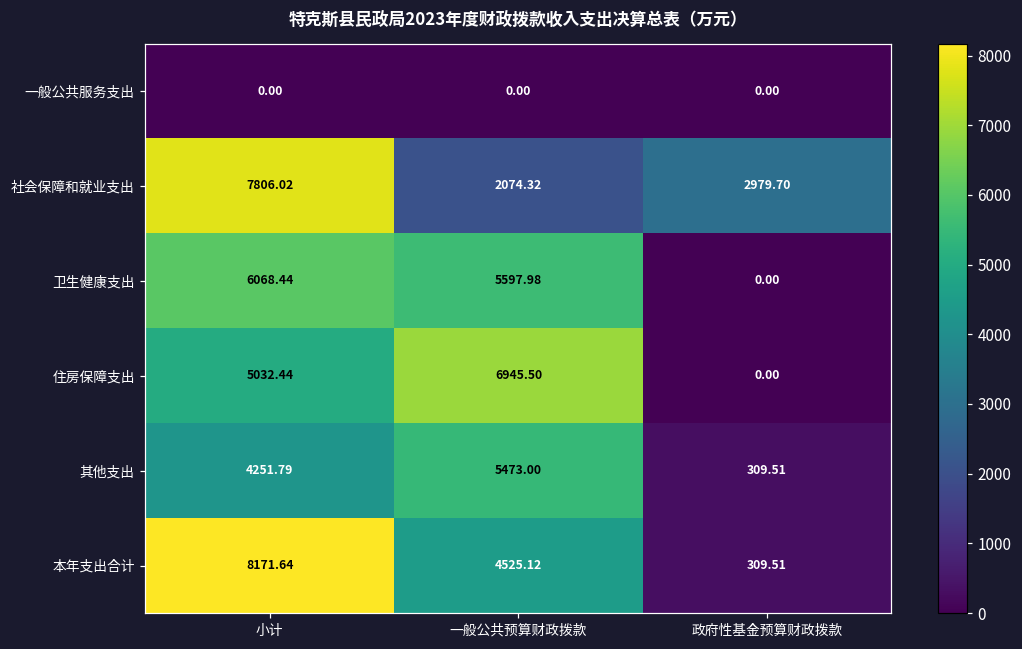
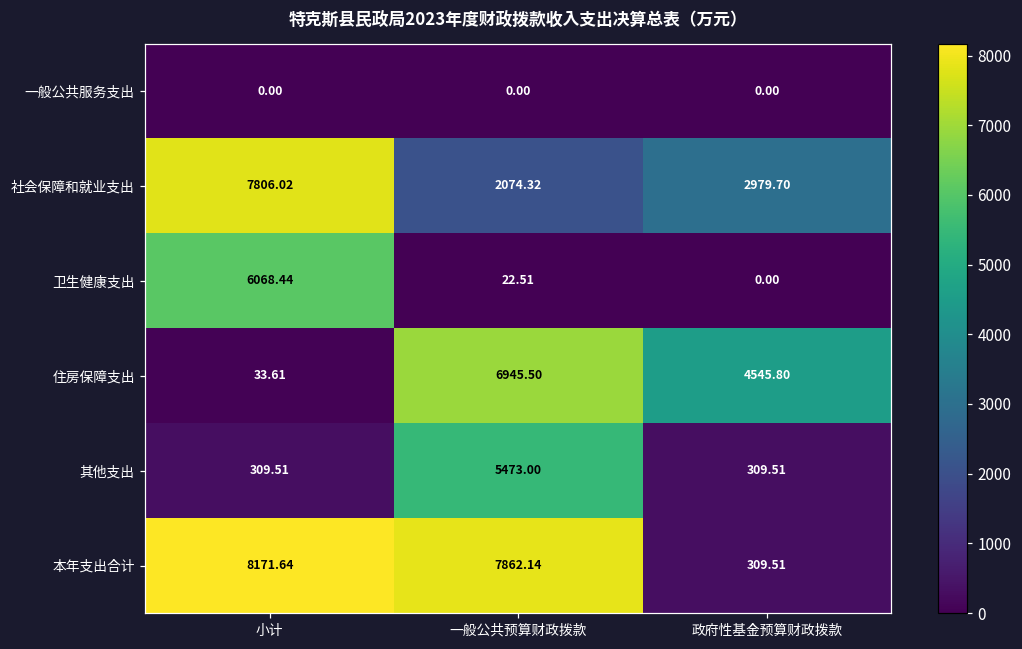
  {
    "一般公共服务支出": {
      "小计": 0.00,
      "一般公共预算财政拨款": 0.00,
      "政府性基金预算财政拨款": 0.00
    },
    "社会保障和就业支出": {
      "小计": 7806.02,
      "一般公共预算财政拨款": 2074.32,
      "政府性基金预算财政拨款": 2979.70
    },
    "卫生健康支出": {
      "小计": 6068.44,
-     "一般公共预算财政拨款": 5597.98,
+     "一般公共预算财政拨款": 22.51,
      "政府性基金预算财政拨款": 0.00
    },
    "住房保障支出": {
-     "小计": 5032.44,
+     "小计": 33.61,
      "一般公共预算财政拨款": 6945.50,
-     "政府性基金预算财政拨款": 0.00
+     "政府性基金预算财政拨款": 4545.80
    },
    "其他支出": {
-     "小计": 4251.79,
+     "小计": 309.51,
      "一般公共预算财政拨款": 5473.00,
      "政府性基金预算财政拨款": 309.51
    },
    "本年支出合计": {
      "小计": 8171.64,
-     "一般公共预算财政拨款": 4525.12,
+     "一般公共预算财政拨款": 7862.14,
      "政府性基金预算财政拨款": 309.51
    }
  }
